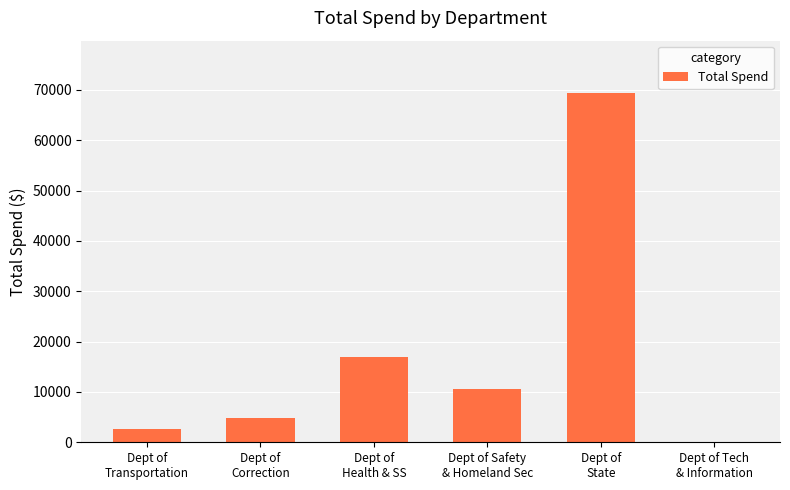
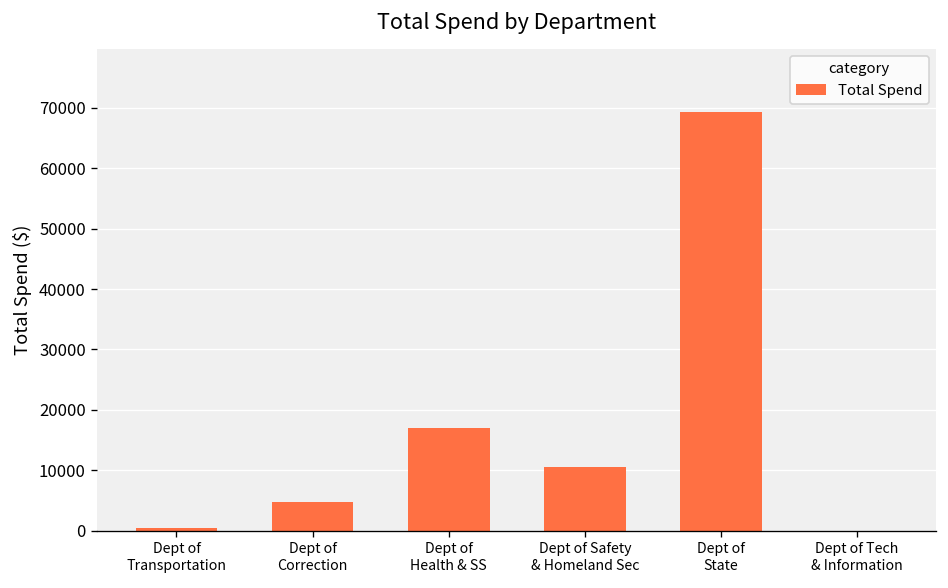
  {
-   "Dept of Transportation": 3000,
+   "Dept of Transportation": 0,
    "Dept of Correction": 5000,
    "Dept of Health & SS": 17000,
    "Dept of Safety & Homeland Sec": 11000,
    "Dept of State": 69000,
    "Dept of Tech & Information": 0
  }
